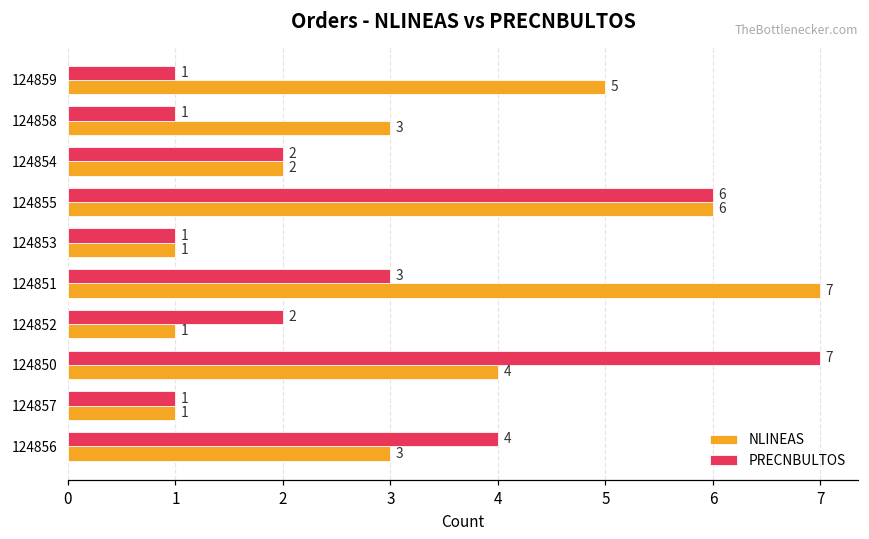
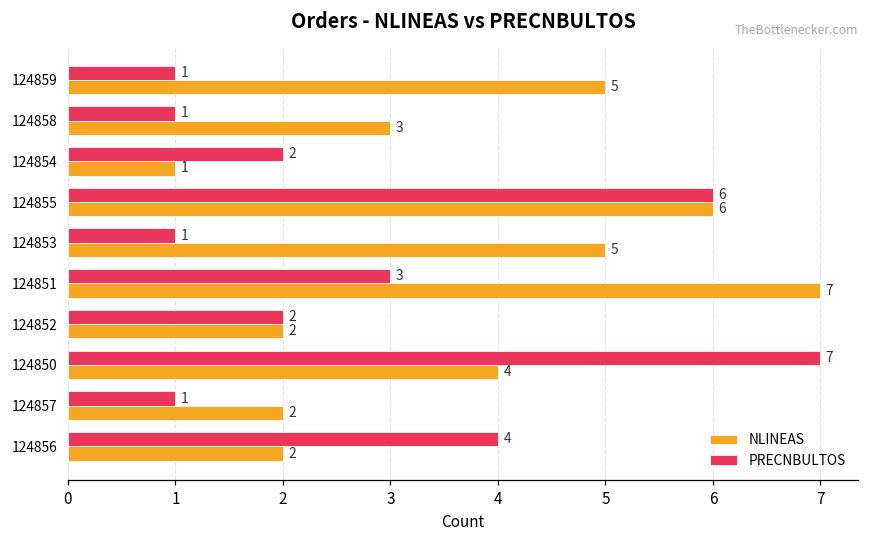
  {
    "NLINEAS": {
      "124859": 5,
      "124858": 3,
-     "124854": 2,
+     "124854": 1,
      "124855": 6,
-     "124853": 1,
+     "124853": 5,
      "124851": 7,
-     "124852": 1,
+     "124852": 2,
      "124850": 4,
-     "124857": 1,
-     "124856": 3
+     "124857": 2,
+     "124856": 2
    },
    "PRECNBULTOS": {
      "124859": 1,
      "124858": 1,
      "124854": 2,
      "124855": 6,
      "124853": 1,
      "124851": 3,
      "124852": 2,
      "124850": 7,
      "124857": 1,
      "124856": 4
    }
  }
